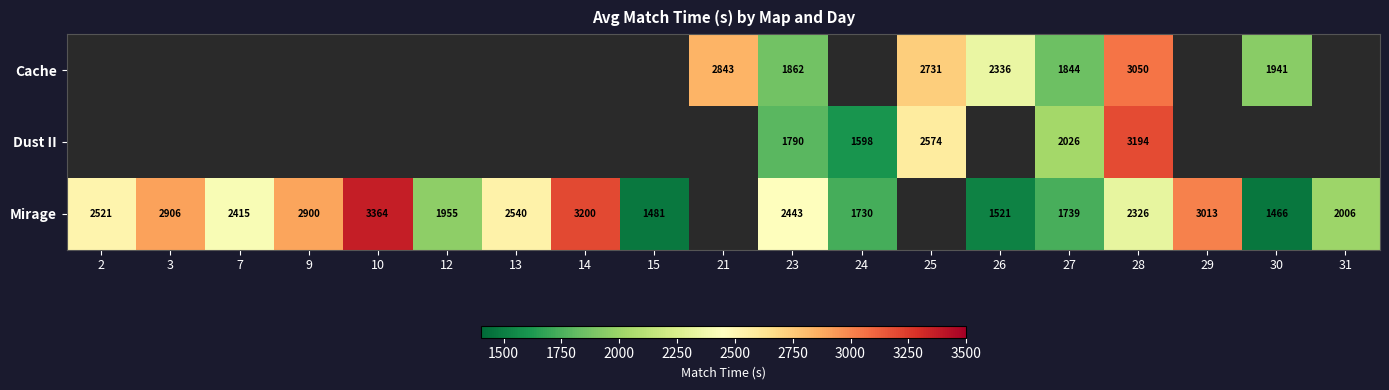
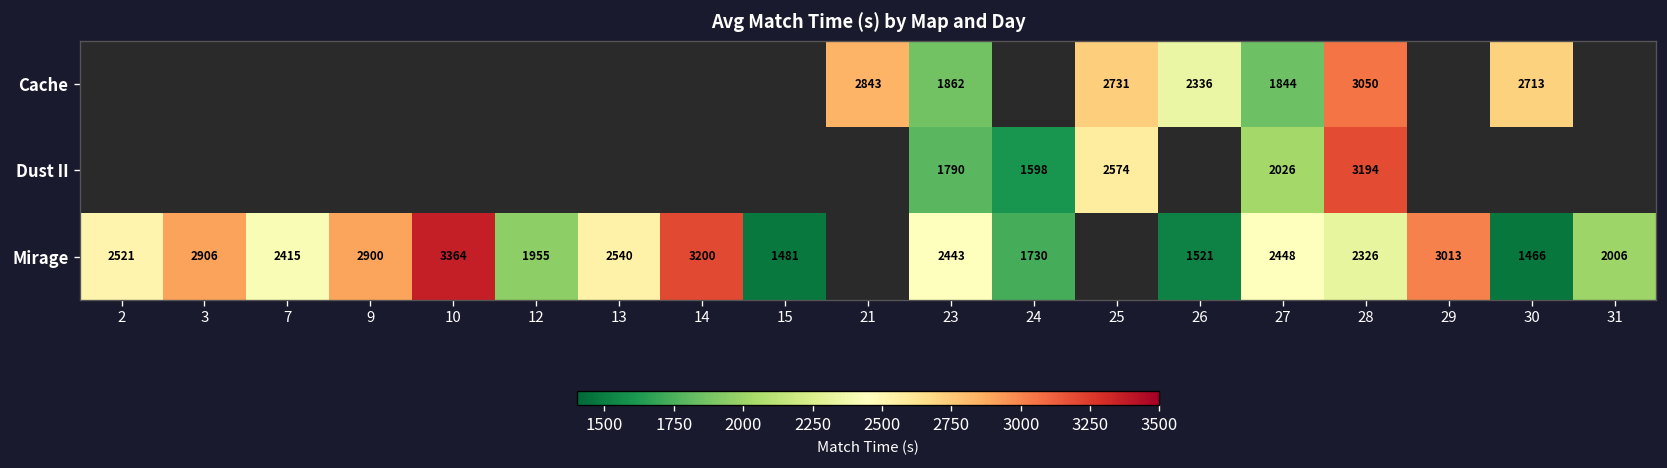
  {
    "Cache": {
      "21": 2843,
      "23": 1862,
      "25": 2731,
      "26": 2336,
      "27": 1844,
      "28": 3050,
-     "30": 1941
+     "30": 2713
    },
    "Dust II": {
      "23": 1790,
      "24": 1598,
      "25": 2574,
      "27": 2026,
      "28": 3194
    },
    "Mirage": {
      "2": 2521,
      "3": 2906,
      "7": 2415,
      "9": 2900,
      "10": 3364,
      "12": 1955,
      "13": 2540,
      "14": 3200,
      "15": 1481,
      "23": 2443,
      "24": 1730,
      "26": 1521,
-     "27": 1739,
+     "27": 2448,
      "28": 2326,
      "29": 3013,
      "30": 1466,
      "31": 2006
    }
  }
